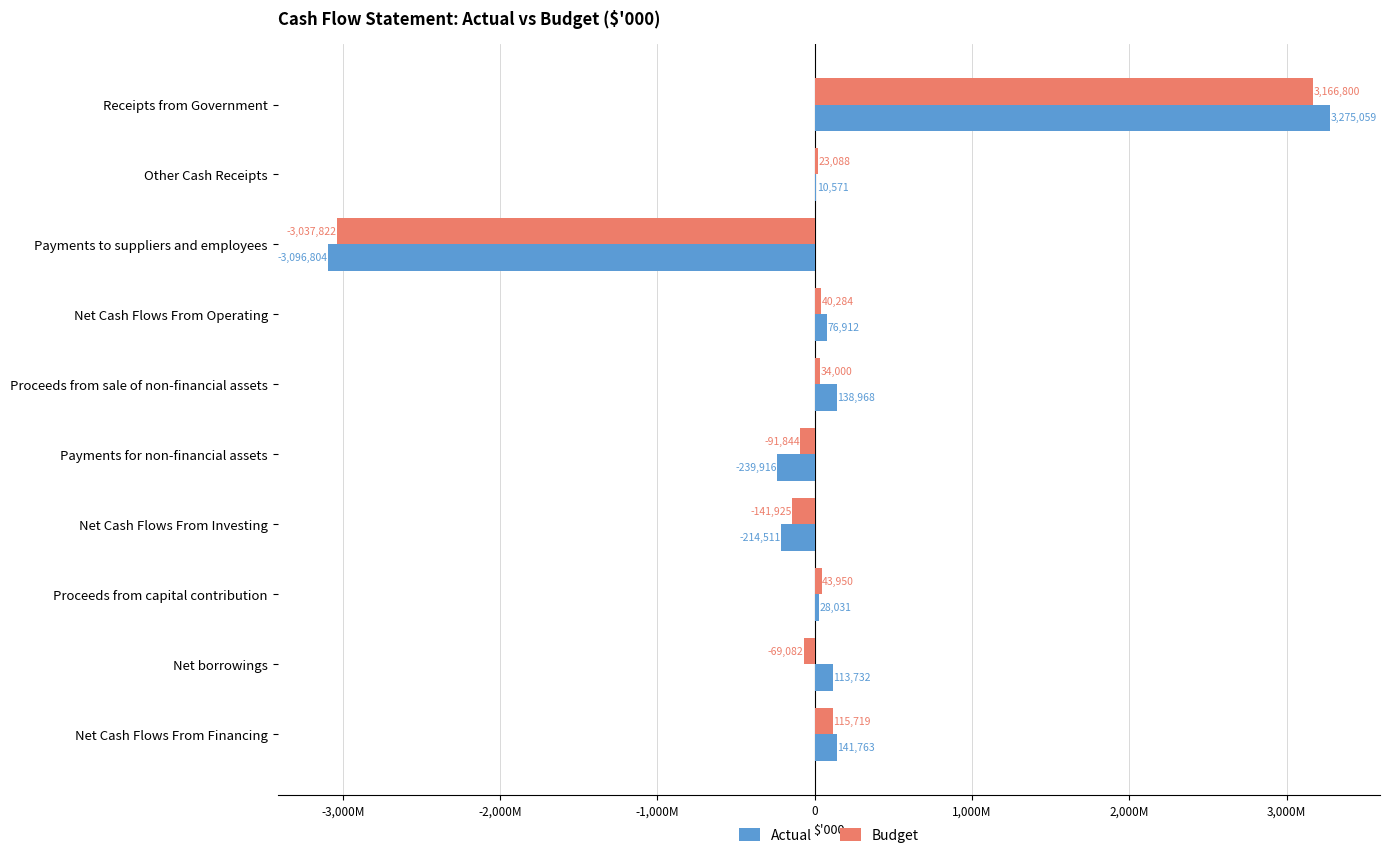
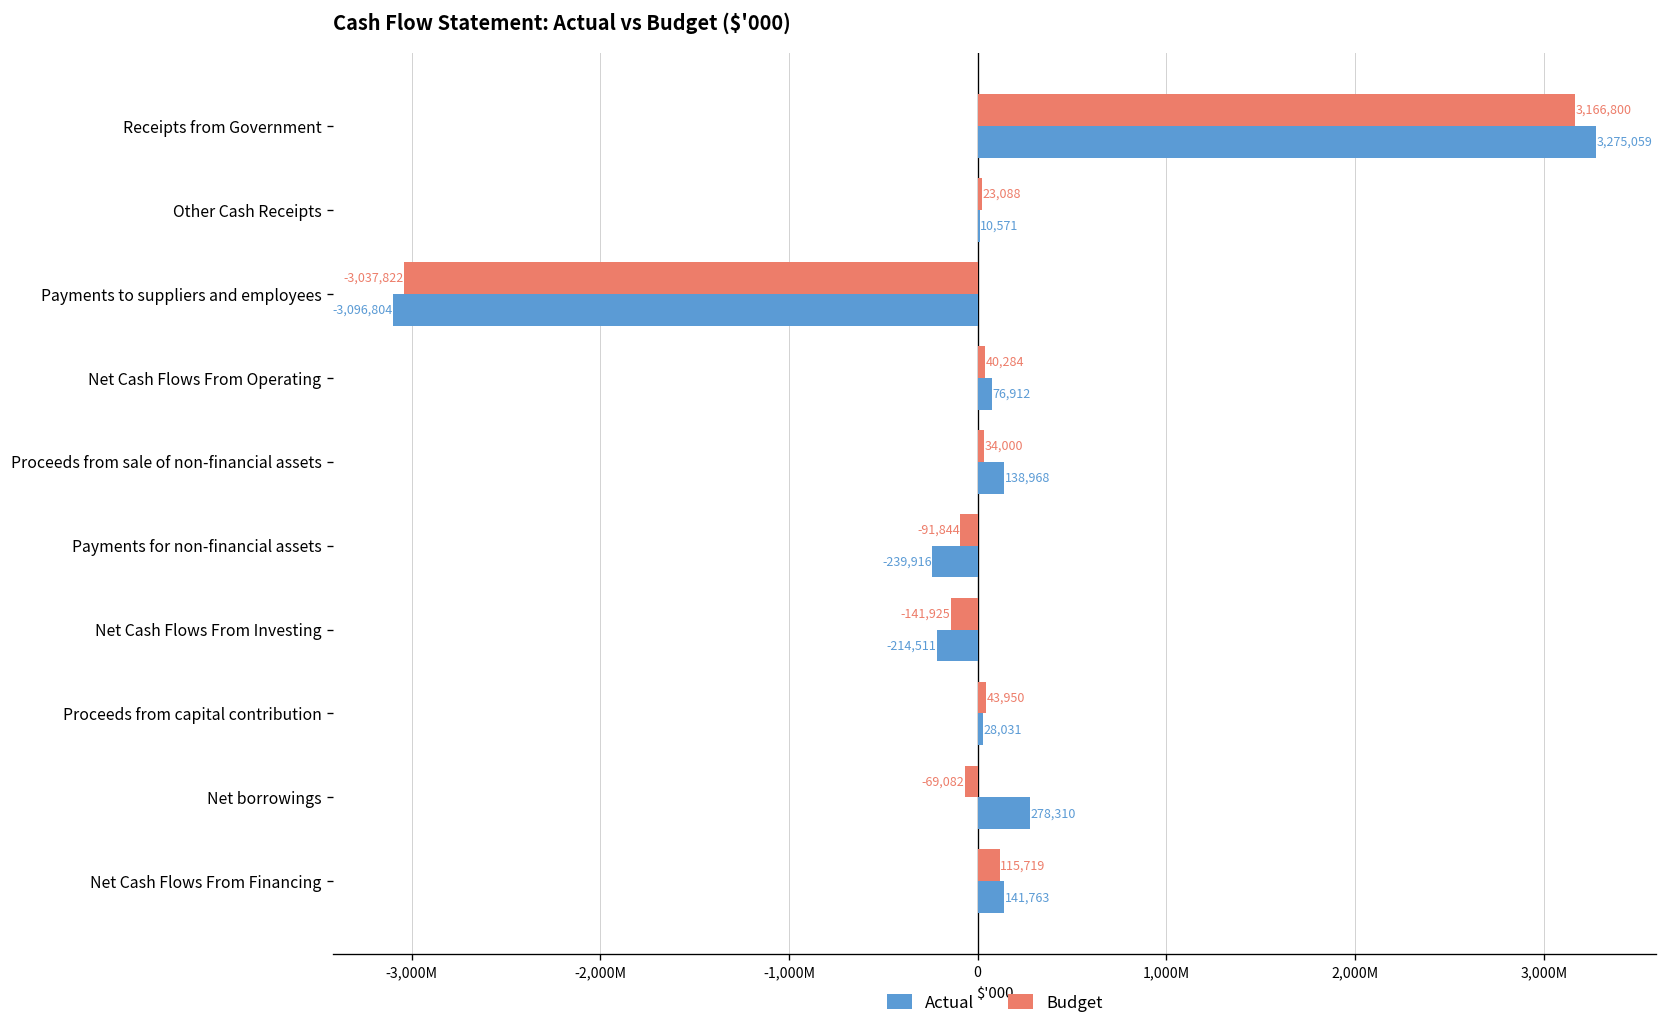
  {
    "Actual": {
      "Receipts from Government": "3,275,059",
      "Other Cash Receipts": "10,571",
      "Payments to suppliers and employees": "-3,096,804",
      "Net Cash Flows From Operating": "76,912",
      "Proceeds from sale of non-financial assets": "138,968",
      "Payments for non-financial assets": "-239,916",
      "Net Cash Flows From Investing": "-214,511",
      "Proceeds from capital contribution": "28,031",
-     "Net borrowings": "113,732",
+     "Net borrowings": "278,310",
      "Net Cash Flows From Financing": "141,763"
    },
    "Budget": {
      "Receipts from Government": "3,166,800",
      "Other Cash Receipts": "23,088",
      "Payments to suppliers and employees": "-3,037,822",
      "Net Cash Flows From Operating": "40,284",
      "Proceeds from sale of non-financial assets": "34,000",
      "Payments for non-financial assets": "-91,844",
      "Net Cash Flows From Investing": "-141,925",
      "Proceeds from capital contribution": "43,950",
      "Net borrowings": "-69,082",
      "Net Cash Flows From Financing": "115,719"
    }
  }
